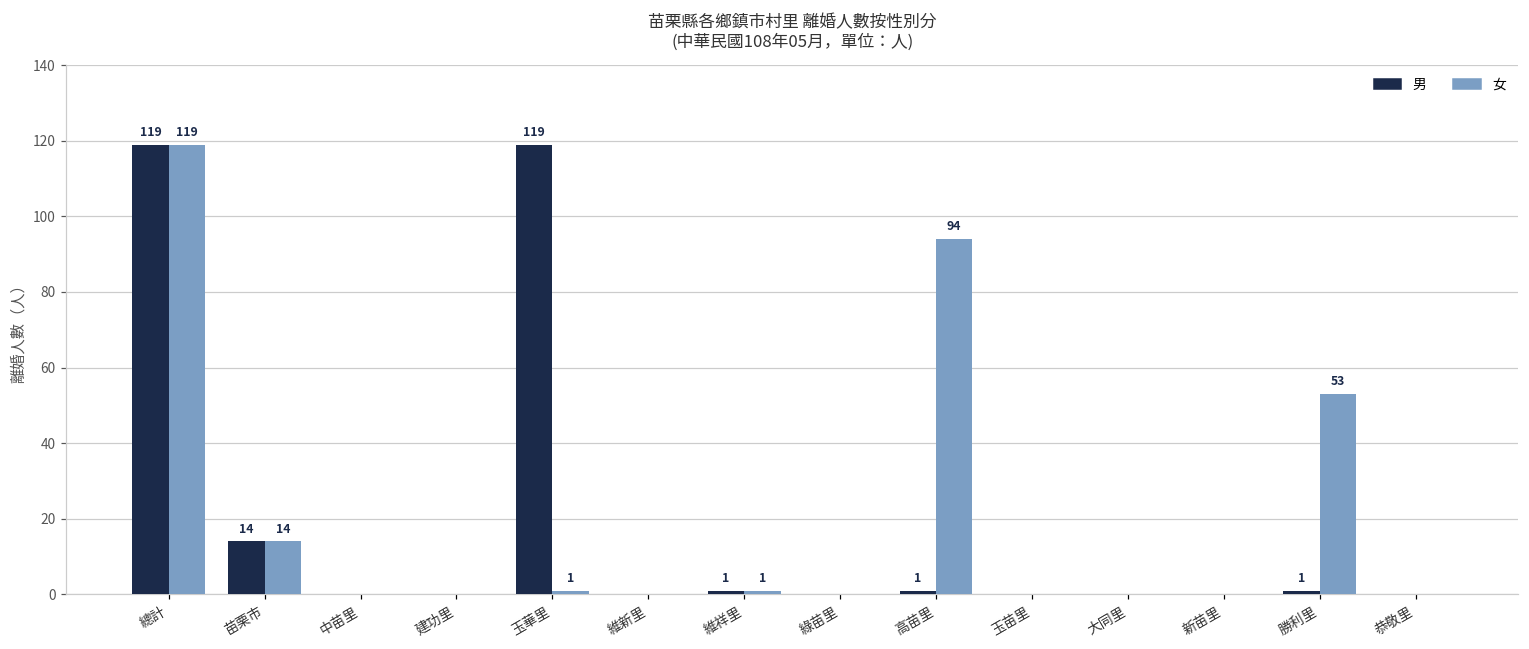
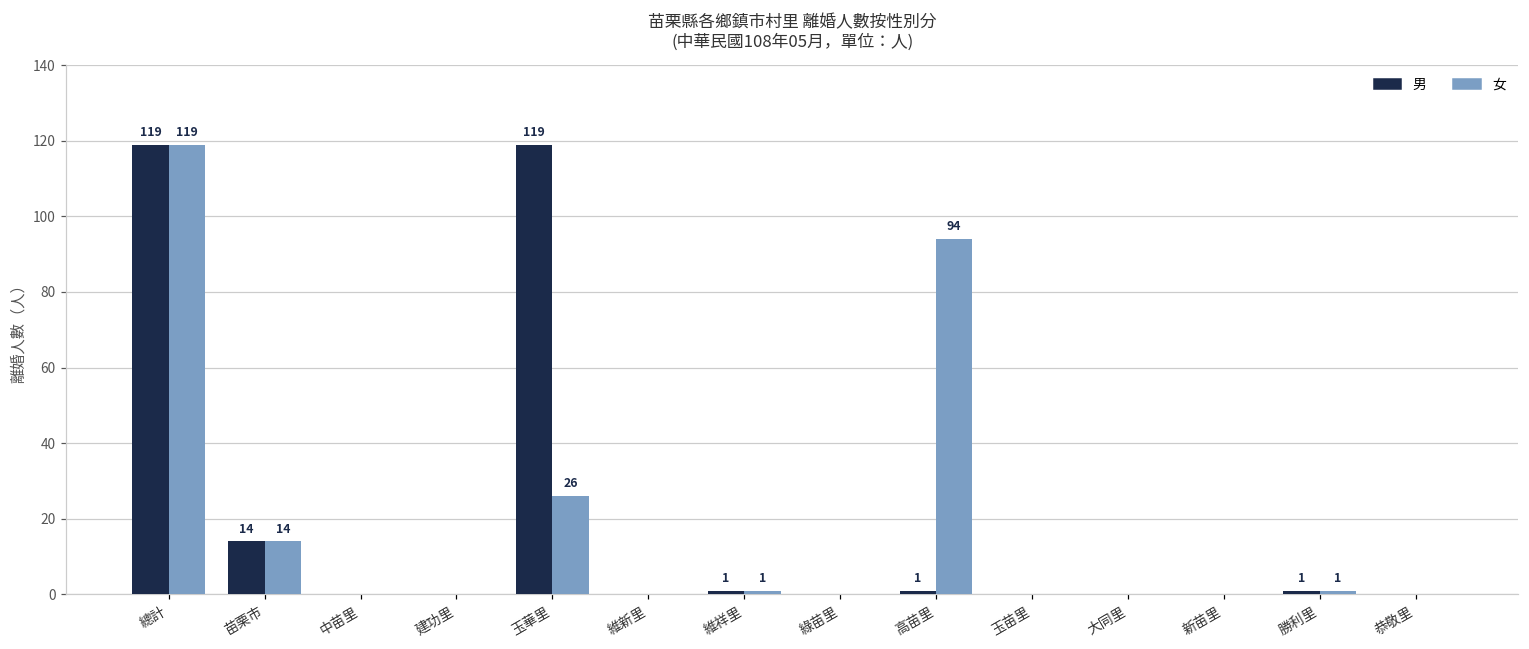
  {
    "男": {
      "總計": 119,
      "苗栗市": 14,
      "玉華里": 119,
      "維祥里": 1,
      "高苗里": 1,
      "勝利里": 1
    },
    "女": {
      "總計": 119,
      "苗栗市": 14,
-     "玉華里": 1,
+     "玉華里": 26,
      "維祥里": 1,
      "高苗里": 94,
-     "勝利里": 53
+     "勝利里": 1
    }
  }
